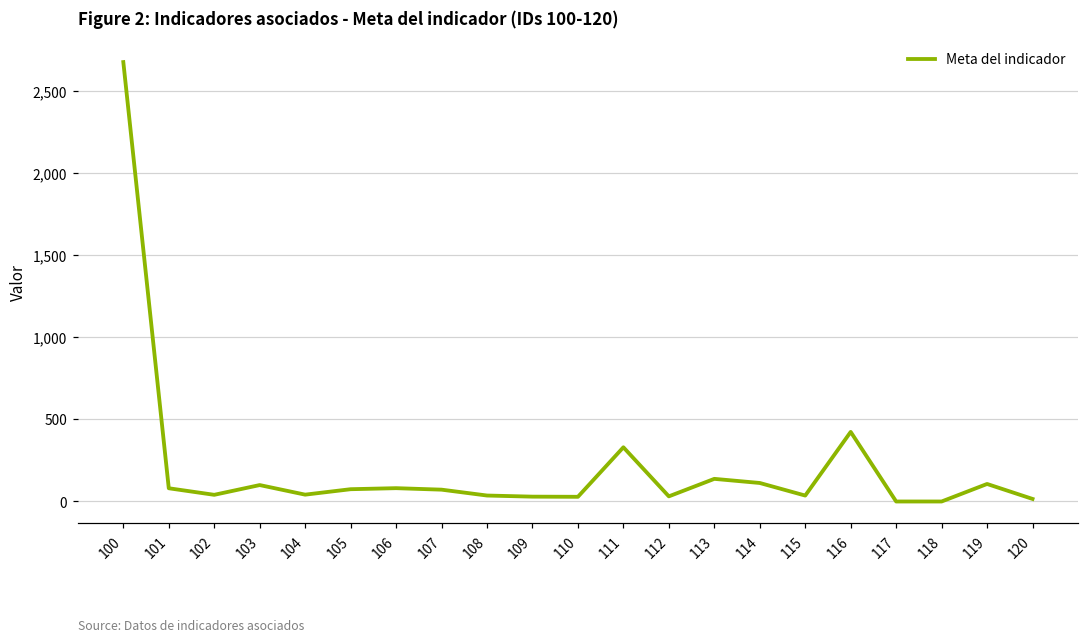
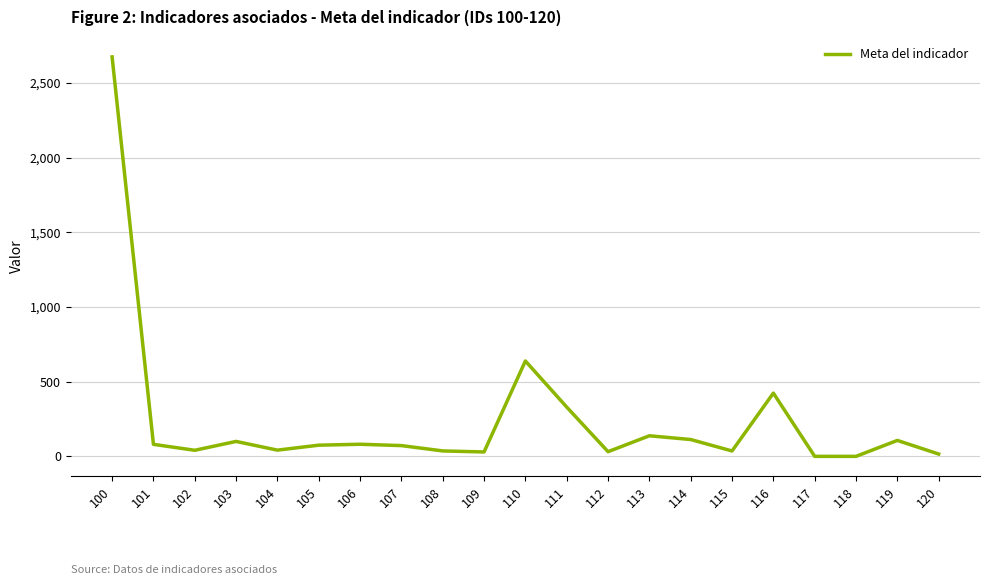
  {
    "100": "2,670",
    "101": "80",
    "102": "40",
    "103": "100",
    "104": "40",
    "105": "70",
    "106": "80",
    "107": "70",
    "108": "40",
    "109": "30",
-   "110": "30",
+   "110": "640",
    "111": "330",
    "112": "30",
    "113": "140",
    "114": "110",
    "115": "40",
    "116": "420",
    "117": "0",
    "118": "0",
    "119": "110",
    "120": "20"
  }
